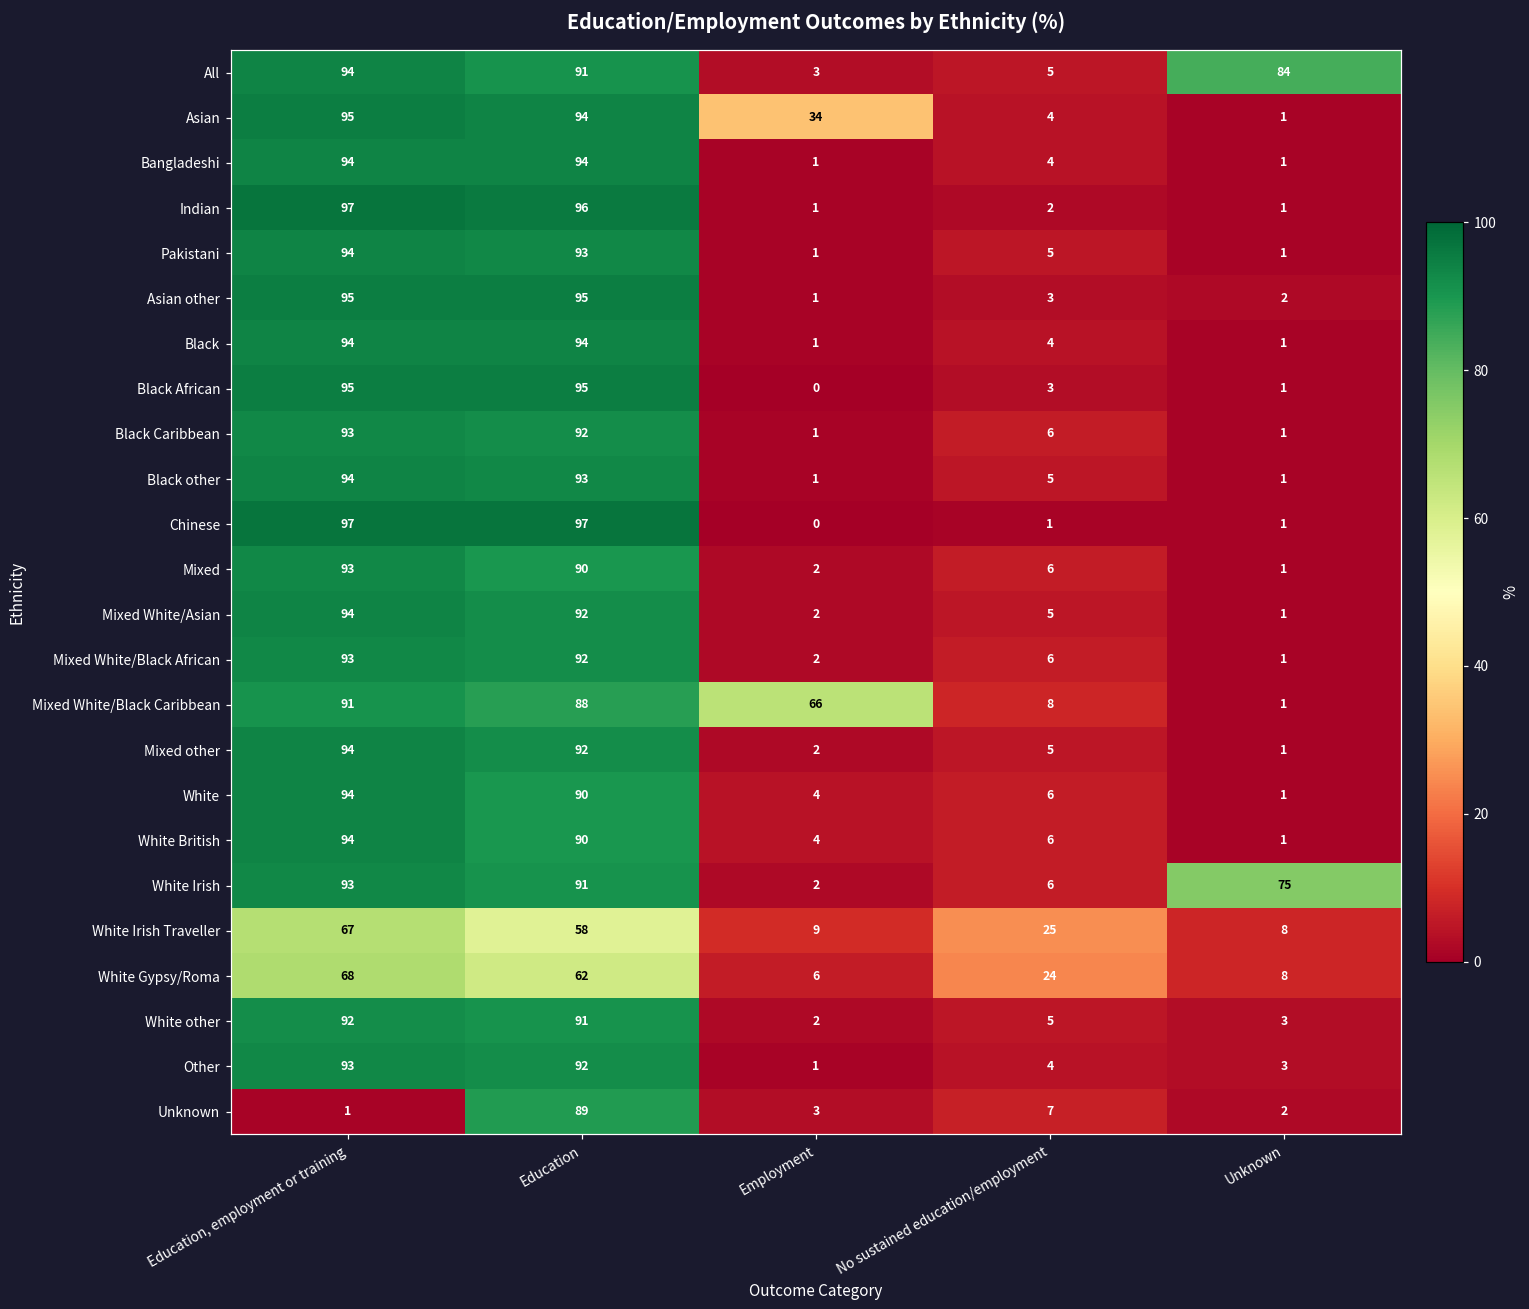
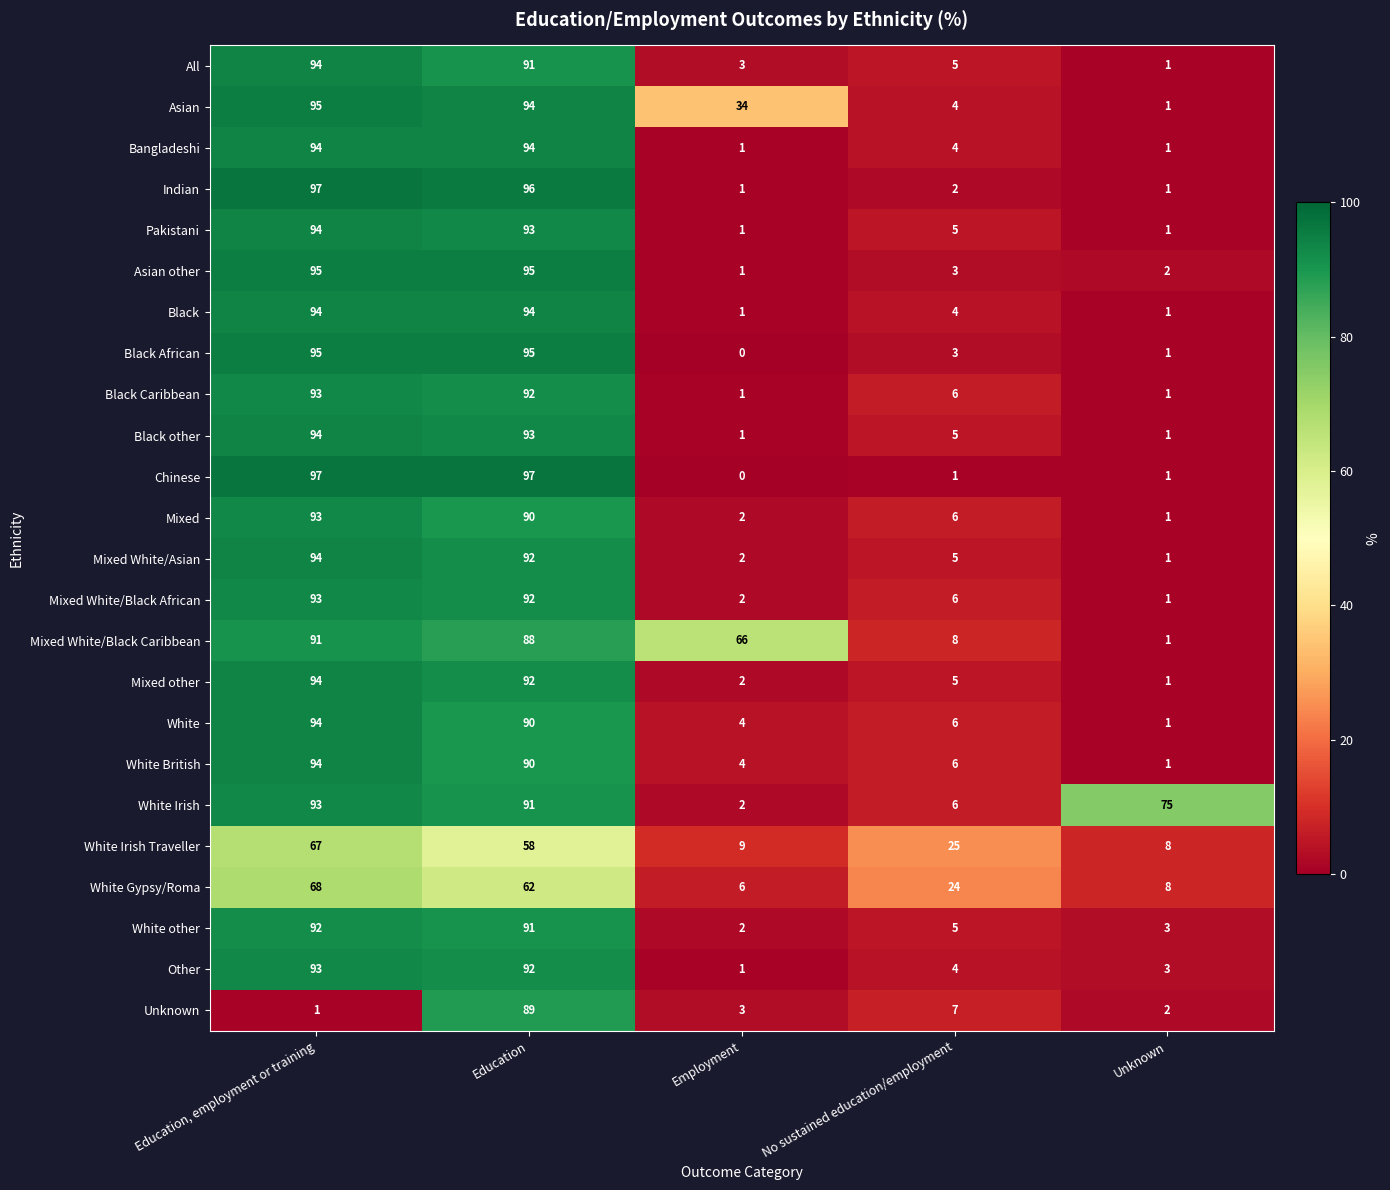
  {
    "All": {
      "Education, employment or training": 94,
      "Education": 91,
      "Employment": 3,
      "No sustained education/employment": 5,
-     "Unknown": 84
+     "Unknown": 1
    },
    "Asian": {
      "Education, employment or training": 95,
      "Education": 94,
      "Employment": 34,
      "No sustained education/employment": 4,
      "Unknown": 1
    },
    "Bangladeshi": {
      "Education, employment or training": 94,
      "Education": 94,
      "Employment": 1,
      "No sustained education/employment": 4,
      "Unknown": 1
    },
    "Indian": {
      "Education, employment or training": 97,
      "Education": 96,
      "Employment": 1,
      "No sustained education/employment": 2,
      "Unknown": 1
    },
    "Pakistani": {
      "Education, employment or training": 94,
      "Education": 93,
      "Employment": 1,
      "No sustained education/employment": 5,
      "Unknown": 1
    },
    "Asian other": {
      "Education, employment or training": 95,
      "Education": 95,
      "Employment": 1,
      "No sustained education/employment": 3,
      "Unknown": 2
    },
    "Black": {
      "Education, employment or training": 94,
      "Education": 94,
      "Employment": 1,
      "No sustained education/employment": 4,
      "Unknown": 1
    },
    "Black African": {
      "Education, employment or training": 95,
      "Education": 95,
      "Employment": 0,
      "No sustained education/employment": 3,
      "Unknown": 1
    },
    "Black Caribbean": {
      "Education, employment or training": 93,
      "Education": 92,
      "Employment": 1,
      "No sustained education/employment": 6,
      "Unknown": 1
    },
    "Black other": {
      "Education, employment or training": 94,
      "Education": 93,
      "Employment": 1,
      "No sustained education/employment": 5,
      "Unknown": 1
    },
    "Chinese": {
      "Education, employment or training": 97,
      "Education": 97,
      "Employment": 0,
      "No sustained education/employment": 1,
      "Unknown": 1
    },
    "Mixed": {
      "Education, employment or training": 93,
      "Education": 90,
      "Employment": 2,
      "No sustained education/employment": 6,
      "Unknown": 1
    },
    "Mixed White/Asian": {
      "Education, employment or training": 94,
      "Education": 92,
      "Employment": 2,
      "No sustained education/employment": 5,
      "Unknown": 1
    },
    "Mixed White/Black African": {
      "Education, employment or training": 93,
      "Education": 92,
      "Employment": 2,
      "No sustained education/employment": 6,
      "Unknown": 1
    },
    "Mixed White/Black Caribbean": {
      "Education, employment or training": 91,
      "Education": 88,
      "Employment": 66,
      "No sustained education/employment": 8,
      "Unknown": 1
    },
    "Mixed other": {
      "Education, employment or training": 94,
      "Education": 92,
      "Employment": 2,
      "No sustained education/employment": 5,
      "Unknown": 1
    },
    "White": {
      "Education, employment or training": 94,
      "Education": 90,
      "Employment": 4,
      "No sustained education/employment": 6,
      "Unknown": 1
    },
    "White British": {
      "Education, employment or training": 94,
      "Education": 90,
      "Employment": 4,
      "No sustained education/employment": 6,
      "Unknown": 1
    },
    "White Irish": {
      "Education, employment or training": 93,
      "Education": 91,
      "Employment": 2,
      "No sustained education/employment": 6,
      "Unknown": 75
    },
    "White Irish Traveller": {
      "Education, employment or training": 67,
      "Education": 58,
      "Employment": 9,
      "No sustained education/employment": 25,
      "Unknown": 8
    },
    "White Gypsy/Roma": {
      "Education, employment or training": 68,
      "Education": 62,
      "Employment": 6,
      "No sustained education/employment": 24,
      "Unknown": 8
    },
    "White other": {
      "Education, employment or training": 92,
      "Education": 91,
      "Employment": 2,
      "No sustained education/employment": 5,
      "Unknown": 3
    },
    "Other": {
      "Education, employment or training": 93,
      "Education": 92,
      "Employment": 1,
      "No sustained education/employment": 4,
      "Unknown": 3
    },
    "Unknown": {
      "Education, employment or training": 1,
      "Education": 89,
      "Employment": 3,
      "No sustained education/employment": 7,
      "Unknown": 2
    }
  }
